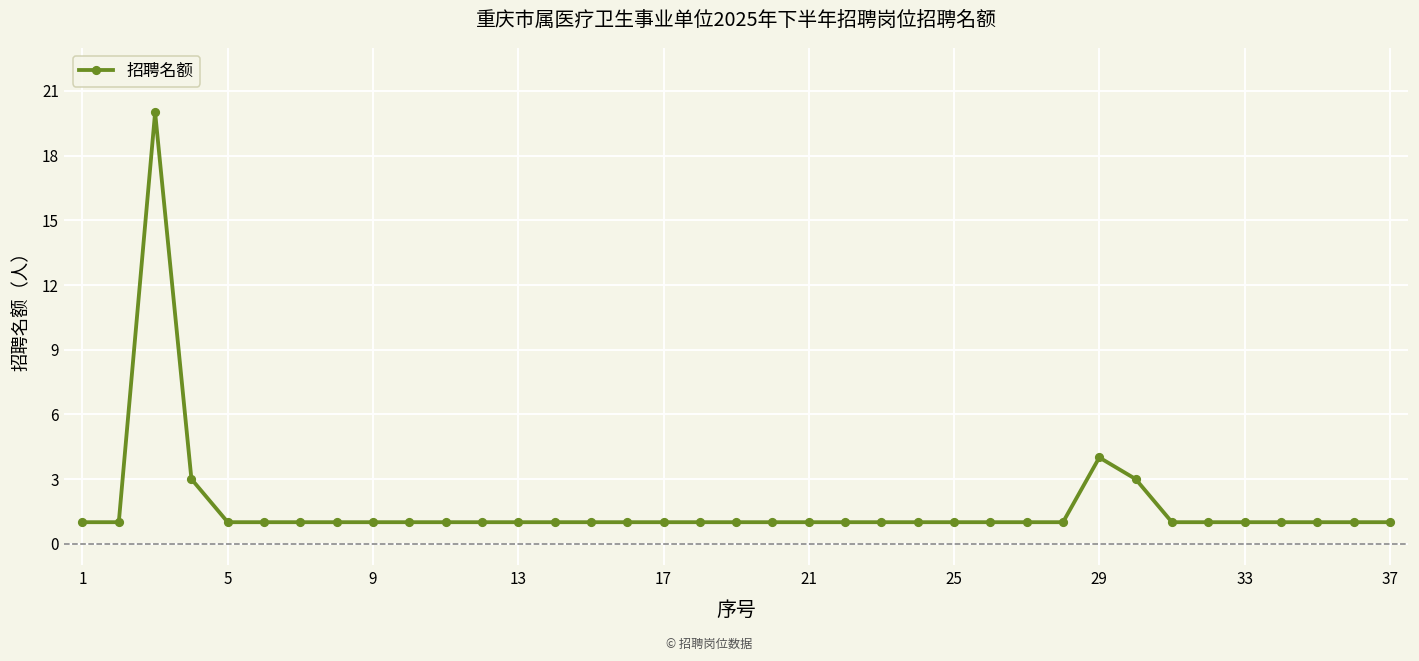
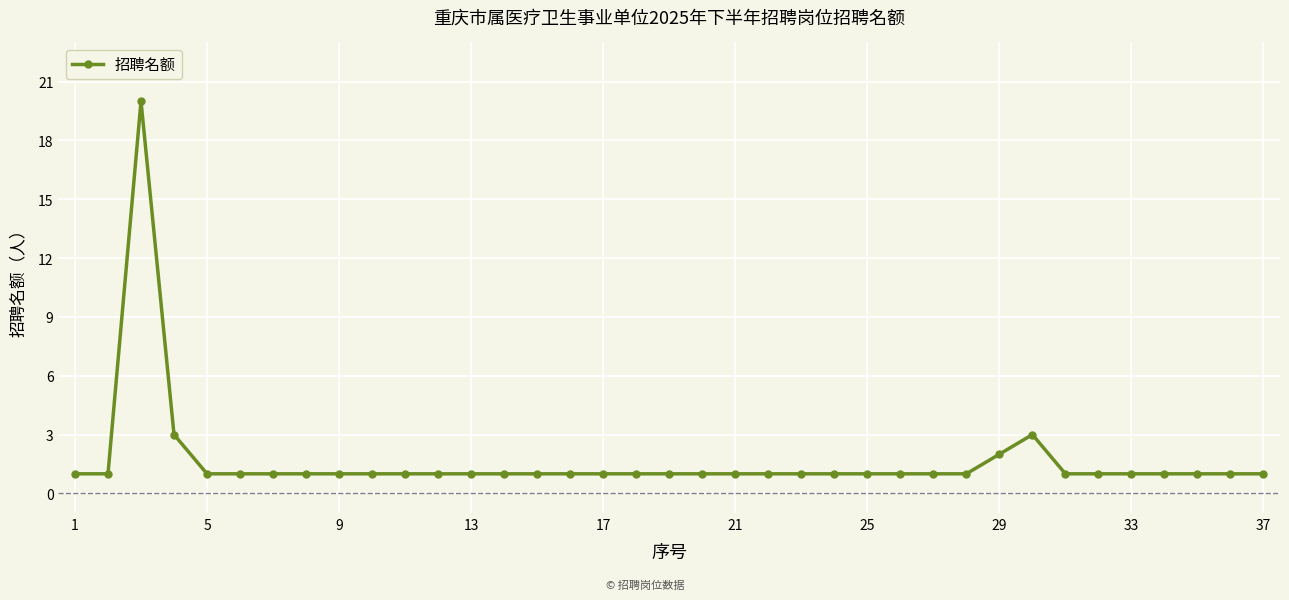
  {
    "1": 1,
    "5": 1,
    "9": 1,
    "13": 1,
    "17": 1,
    "21": 1,
    "25": 1,
-   "29": 4,
+   "29": 2,
    "33": 1,
    "37": 1
  }
